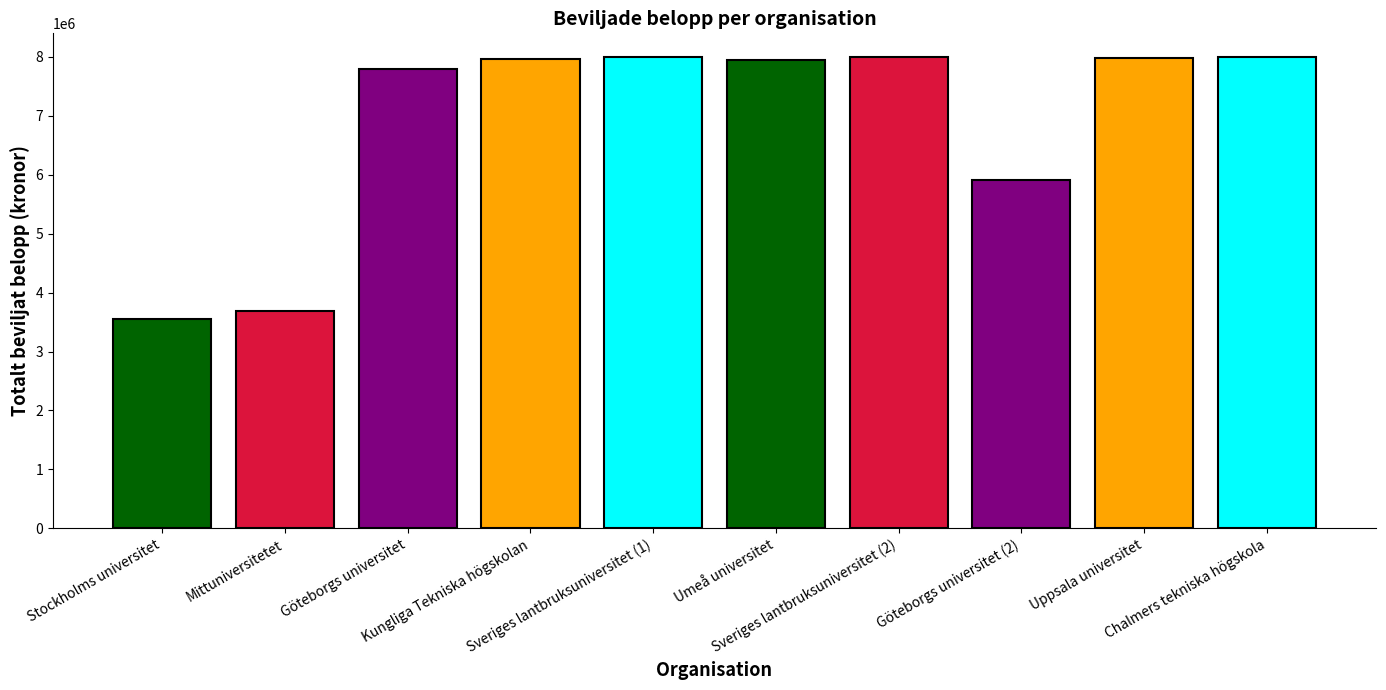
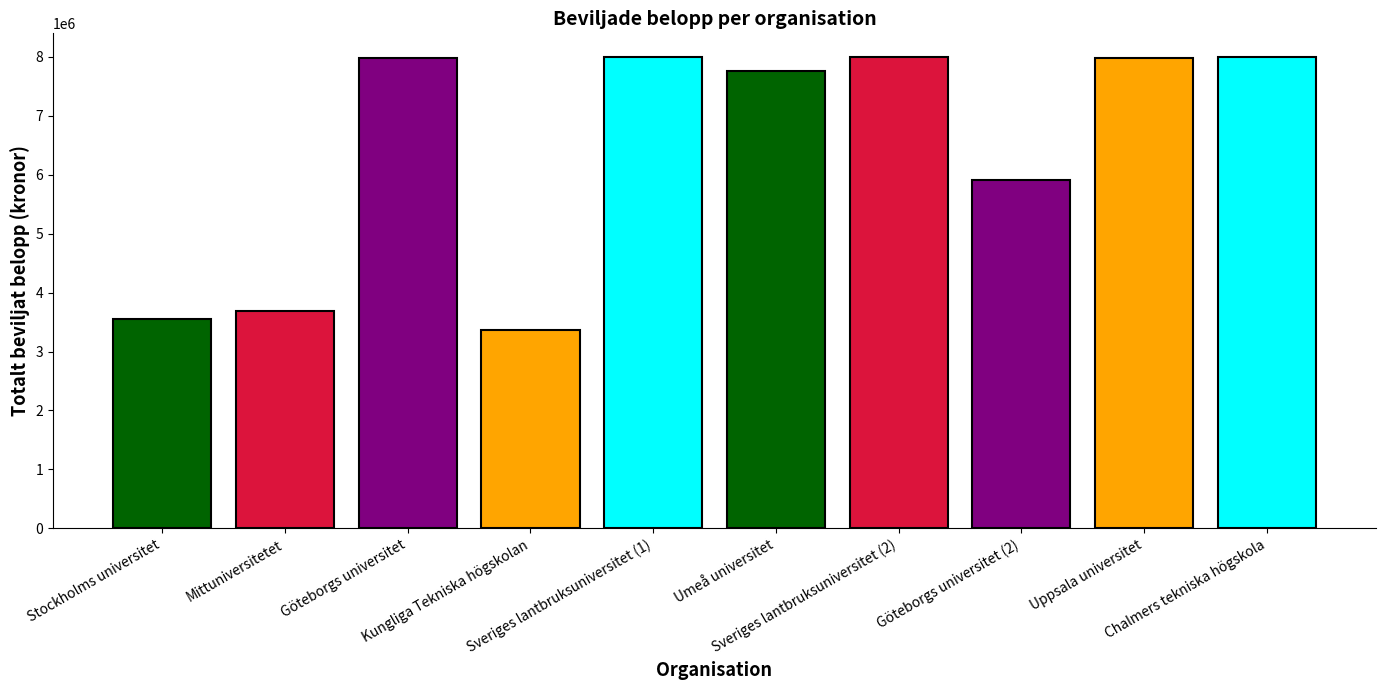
  {
    "Stockholms universitet": 3600000,
    "Mittuniversitetet": 3700000,
-   "Göteborgs universitet": 7800000,
-   "Kungliga Tekniska högskolan": 8000000,
+   "Göteborgs universitet": 8000000,
+   "Kungliga Tekniska högskolan": 3400000,
    "Sveriges lantbruksuniversitet (1)": 8000000,
-   "Umeå universitet": 8000000,
+   "Umeå universitet": 7800000,
    "Sveriges lantbruksuniversitet (2)": 8000000,
    "Göteborgs universitet (2)": 5900000,
    "Uppsala universitet": 8000000,
    "Chalmers tekniska högskola": 8000000
  }
